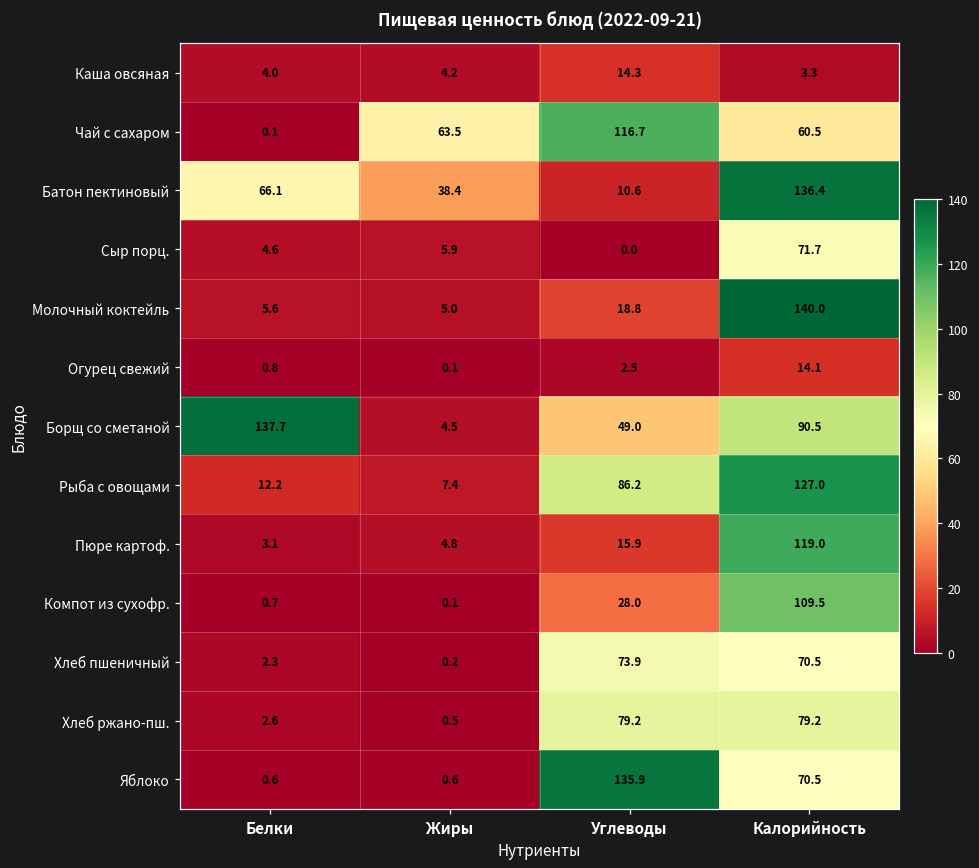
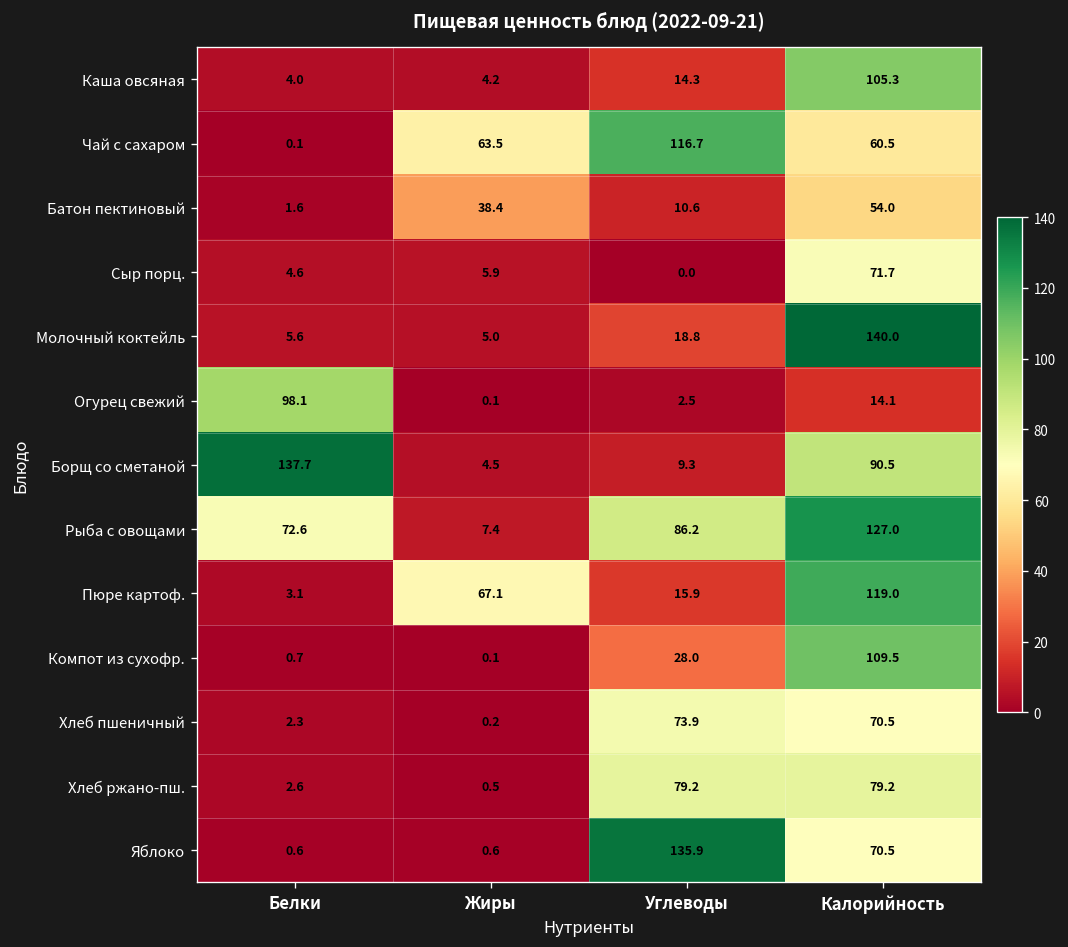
  {
    "Каша овсяная": {
      "Белки": 4.0,
      "Жиры": 4.2,
      "Углеводы": 14.3,
-     "Калорийность": 3.3
+     "Калорийность": 105.3
    },
    "Чай с сахаром": {
      "Белки": 0.1,
      "Жиры": 63.5,
      "Углеводы": 116.7,
      "Калорийность": 60.5
    },
    "Батон пектиновый": {
-     "Белки": 66.1,
+     "Белки": 1.6,
      "Жиры": 38.4,
      "Углеводы": 10.6,
-     "Калорийность": 136.4
+     "Калорийность": 54.0
    },
    "Сыр порц.": {
      "Белки": 4.6,
      "Жиры": 5.9,
      "Углеводы": 0.0,
      "Калорийность": 71.7
    },
    "Молочный коктейль": {
      "Белки": 5.6,
      "Жиры": 5.0,
      "Углеводы": 18.8,
      "Калорийность": 140.0
    },
    "Огурец свежий": {
-     "Белки": 0.8,
+     "Белки": 98.1,
      "Жиры": 0.1,
      "Углеводы": 2.5,
      "Калорийность": 14.1
    },
    "Борщ со сметаной": {
      "Белки": 137.7,
      "Жиры": 4.5,
-     "Углеводы": 49.0,
+     "Углеводы": 9.3,
      "Калорийность": 90.5
    },
    "Рыба с овощами": {
-     "Белки": 12.2,
+     "Белки": 72.6,
      "Жиры": 7.4,
      "Углеводы": 86.2,
      "Калорийность": 127.0
    },
    "Пюре картоф.": {
      "Белки": 3.1,
-     "Жиры": 4.8,
+     "Жиры": 67.1,
      "Углеводы": 15.9,
      "Калорийность": 119.0
    },
    "Компот из сухофр.": {
      "Белки": 0.7,
      "Жиры": 0.1,
      "Углеводы": 28.0,
      "Калорийность": 109.5
    },
    "Хлеб пшеничный": {
      "Белки": 2.3,
      "Жиры": 0.2,
      "Углеводы": 73.9,
      "Калорийность": 70.5
    },
    "Хлеб ржано-пш.": {
      "Белки": 2.6,
      "Жиры": 0.5,
      "Углеводы": 79.2,
      "Калорийность": 79.2
    },
    "Яблоко": {
      "Белки": 0.6,
      "Жиры": 0.6,
      "Углеводы": 135.9,
      "Калорийность": 70.5
    }
  }
